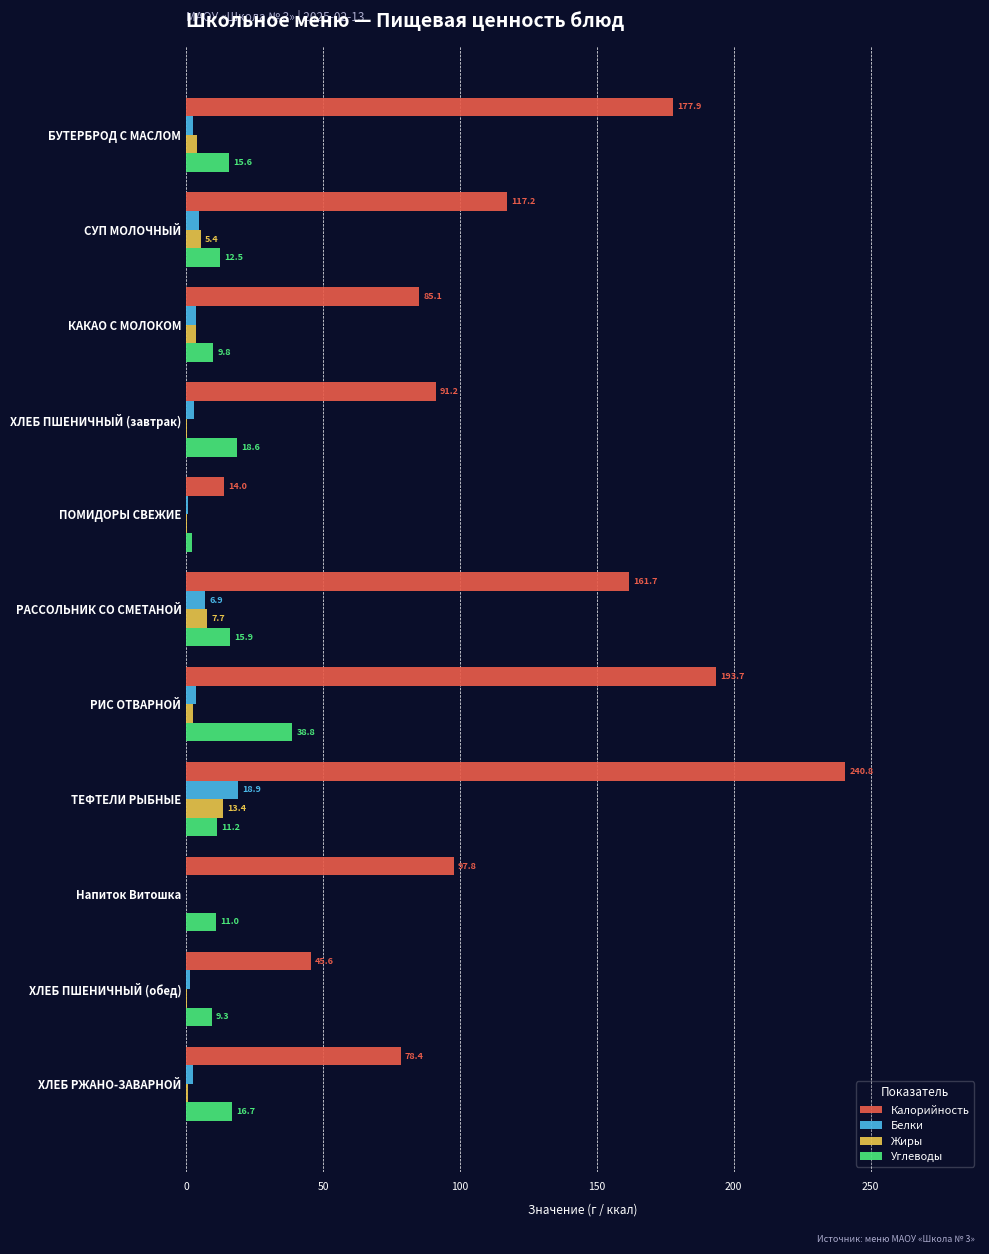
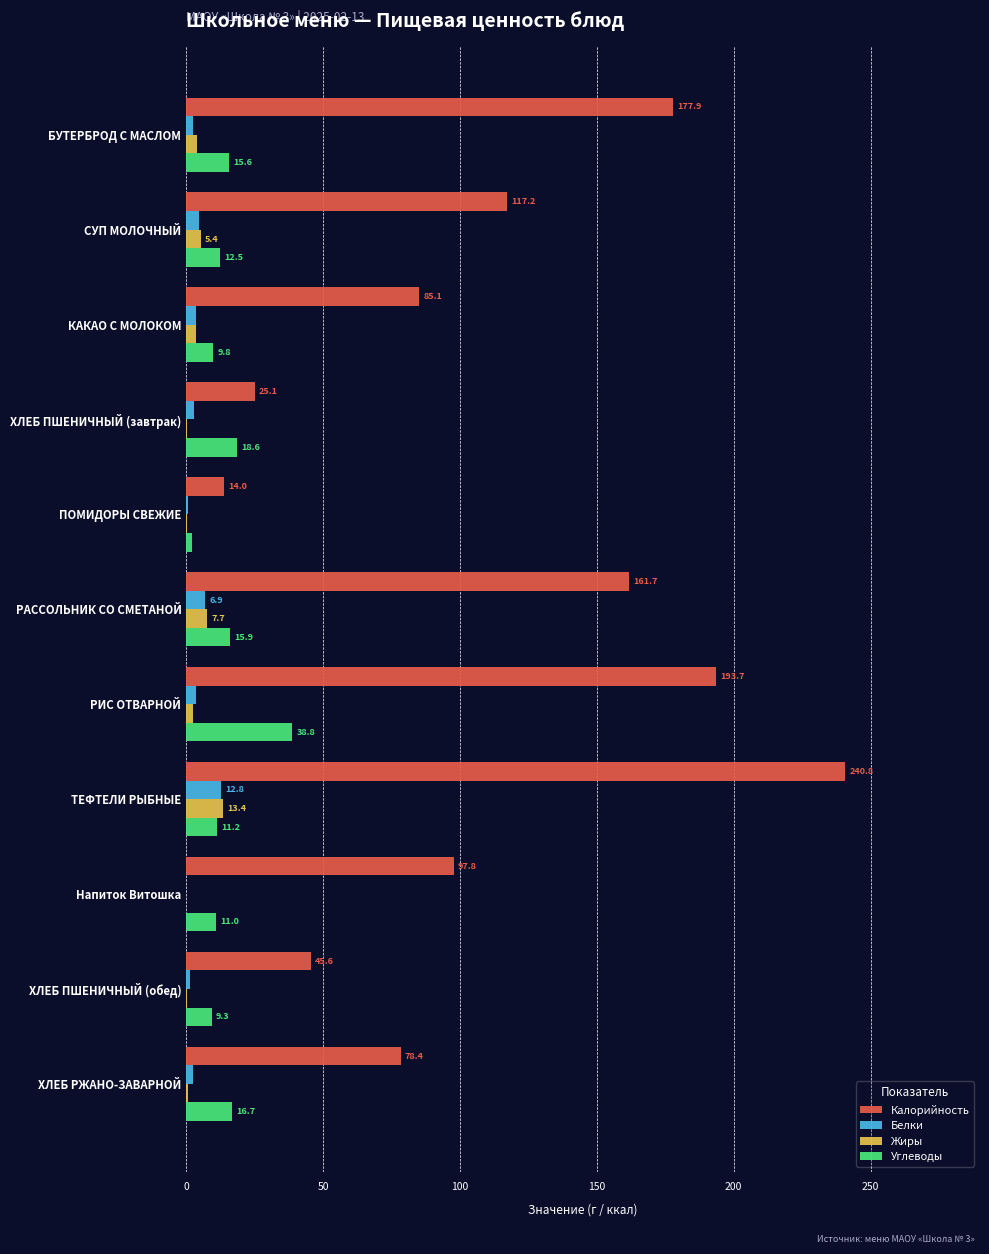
  {
    "Калорийность": {
      "БУТЕРБРОД С МАСЛОМ": 177.9,
      "СУП МОЛОЧНЫЙ": 117.2,
      "КАКАО С МОЛОКОМ": 85.1,
-     "ХЛЕБ ПШЕНИЧНЫЙ (завтрак)": 91.2,
+     "ХЛЕБ ПШЕНИЧНЫЙ (завтрак)": 25.1,
      "ПОМИДОРЫ СВЕЖИЕ": 14.0,
      "РАССОЛЬНИК СО СМЕТАНОЙ": 161.7,
      "РИС ОТВАРНОЙ": 193.7,
      "ТЕФТЕЛИ РЫБНЫЕ": 240.8,
      "Напиток Витошка": 97.8,
      "ХЛЕБ ПШЕНИЧНЫЙ (обед)": 45.6,
      "ХЛЕБ РЖАНО-ЗАВАРНОЙ": 78.4
    },
    "Белки": {
      "РАССОЛЬНИК СО СМЕТАНОЙ": 6.9,
-     "ТЕФТЕЛИ РЫБНЫЕ": 18.9
+     "ТЕФТЕЛИ РЫБНЫЕ": 12.8
    },
    "Жиры": {
      "СУП МОЛОЧНЫЙ": 5.4,
      "РАССОЛЬНИК СО СМЕТАНОЙ": 7.7,
      "ТЕФТЕЛИ РЫБНЫЕ": 13.4
    },
    "Углеводы": {
      "БУТЕРБРОД С МАСЛОМ": 15.6,
      "СУП МОЛОЧНЫЙ": 12.5,
      "КАКАО С МОЛОКОМ": 9.8,
      "ХЛЕБ ПШЕНИЧНЫЙ (завтрак)": 18.6,
      "РАССОЛЬНИК СО СМЕТАНОЙ": 15.9,
      "РИС ОТВАРНОЙ": 38.8,
      "ТЕФТЕЛИ РЫБНЫЕ": 11.2,
      "Напиток Витошка": 11.0,
      "ХЛЕБ ПШЕНИЧНЫЙ (обед)": 9.3,
      "ХЛЕБ РЖАНО-ЗАВАРНОЙ": 16.7
    }
  }
